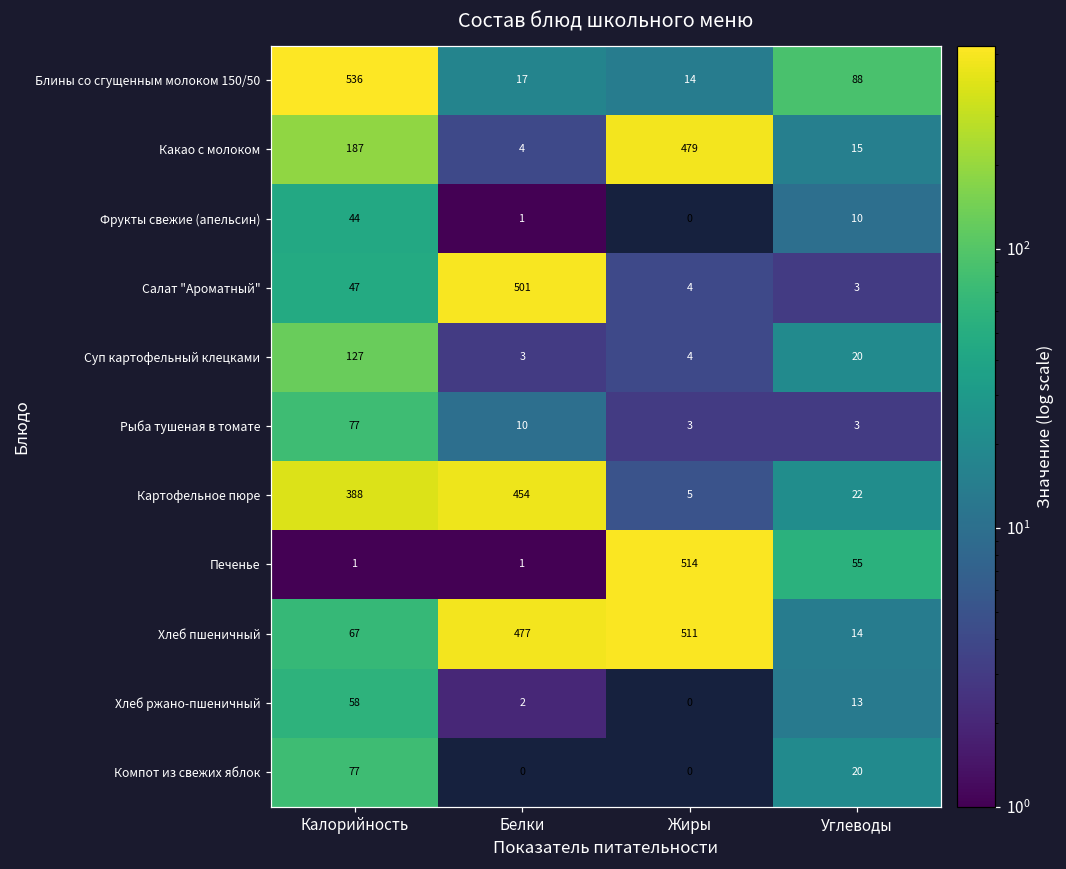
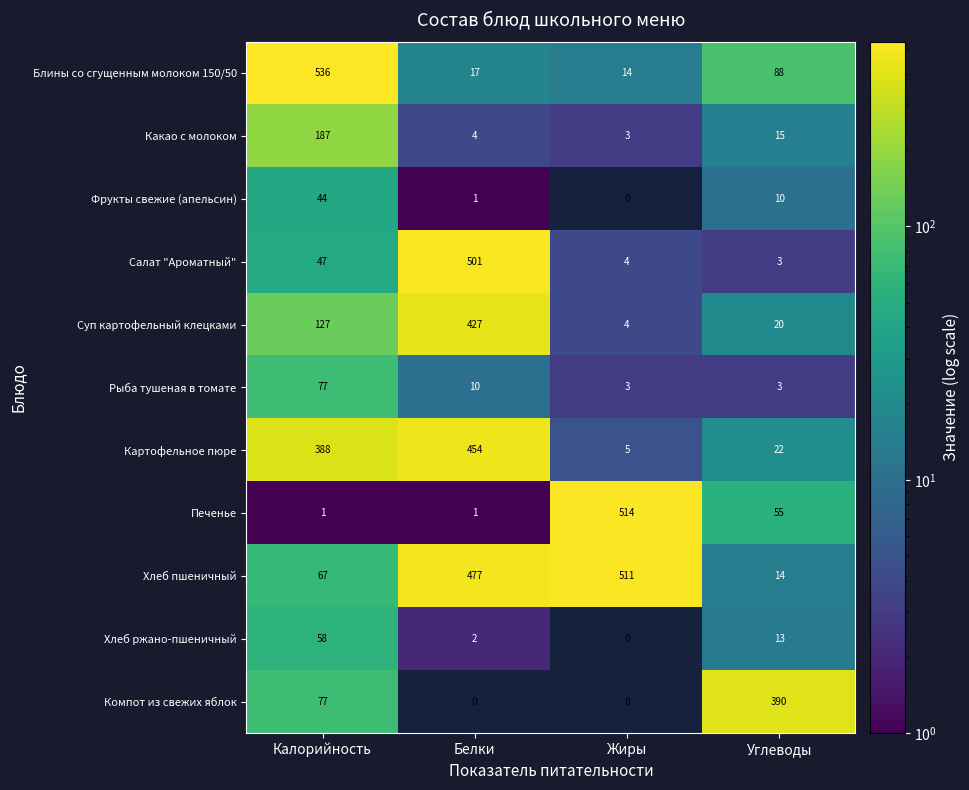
  {
    "Блины со сгущенным молоком 150/50": {
      "Калорийность": 536,
      "Белки": 17,
      "Жиры": 14,
      "Углеводы": 88
    },
    "Какао с молоком": {
      "Калорийность": 187,
      "Белки": 4,
-     "Жиры": 479,
+     "Жиры": 3,
      "Углеводы": 15
    },
    "Фрукты свежие (апельсин)": {
      "Калорийность": 44,
      "Белки": 1,
      "Жиры": 0,
      "Углеводы": 10
    },
    "Салат \"Ароматный\"": {
      "Калорийность": 47,
      "Белки": 501,
      "Жиры": 4,
      "Углеводы": 3
    },
    "Суп картофельный клецками": {
      "Калорийность": 127,
-     "Белки": 3,
+     "Белки": 427,
      "Жиры": 4,
      "Углеводы": 20
    },
    "Рыба тушеная в томате": {
      "Калорийность": 77,
      "Белки": 10,
      "Жиры": 3,
      "Углеводы": 3
    },
    "Картофельное пюре": {
      "Калорийность": 388,
      "Белки": 454,
      "Жиры": 5,
      "Углеводы": 22
    },
    "Печенье": {
      "Калорийность": 1,
      "Белки": 1,
      "Жиры": 514,
      "Углеводы": 55
    },
    "Хлеб пшеничный": {
      "Калорийность": 67,
      "Белки": 477,
      "Жиры": 511,
      "Углеводы": 14
    },
    "Хлеб ржано-пшеничный": {
      "Калорийность": 58,
      "Белки": 2,
      "Жиры": 0,
      "Углеводы": 13
    },
    "Компот из свежих яблок": {
      "Калорийность": 77,
      "Белки": 0,
      "Жиры": 0,
-     "Углеводы": 20
+     "Углеводы": 390
    }
  }
